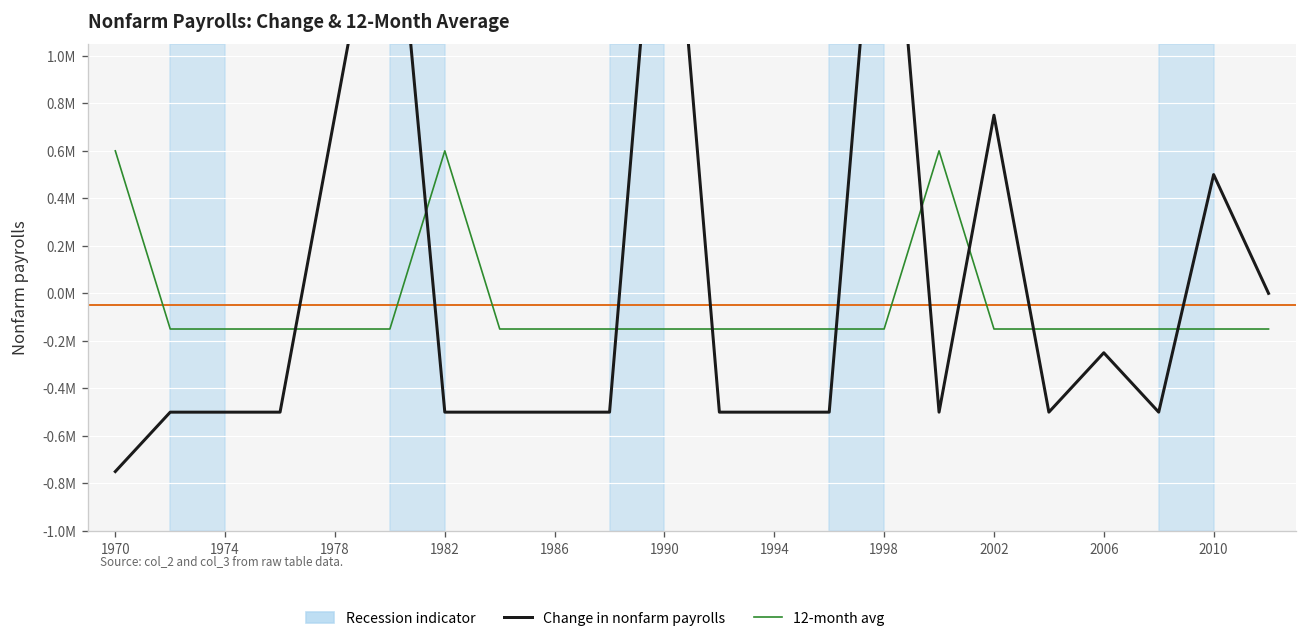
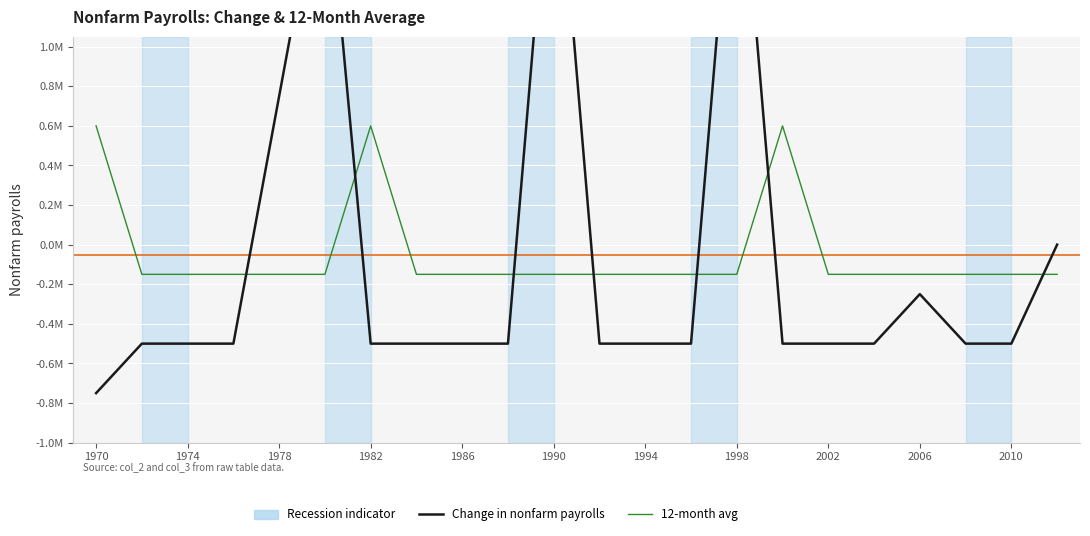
  {
    "Change in nonfarm payrolls": {
      "1970": -750000,
      "1974": -500000,
      "1978": 750000,
      "1982": -500000,
      "1986": -500000,
      "1994": -500000,
-     "2002": 750000,
+     "2002": -500000,
      "2006": -250000,
-     "2010": 500000
+     "2010": -500000
    },
    "12-month avg": {
      "1970": 600000,
      "1974": -150000,
      "1978": -150000,
      "1982": 600000,
      "1986": -150000,
      "1990": -150000,
      "1994": -150000,
      "1998": -150000,
      "2002": -150000,
      "2006": -150000,
      "2010": -150000
    }
  }
